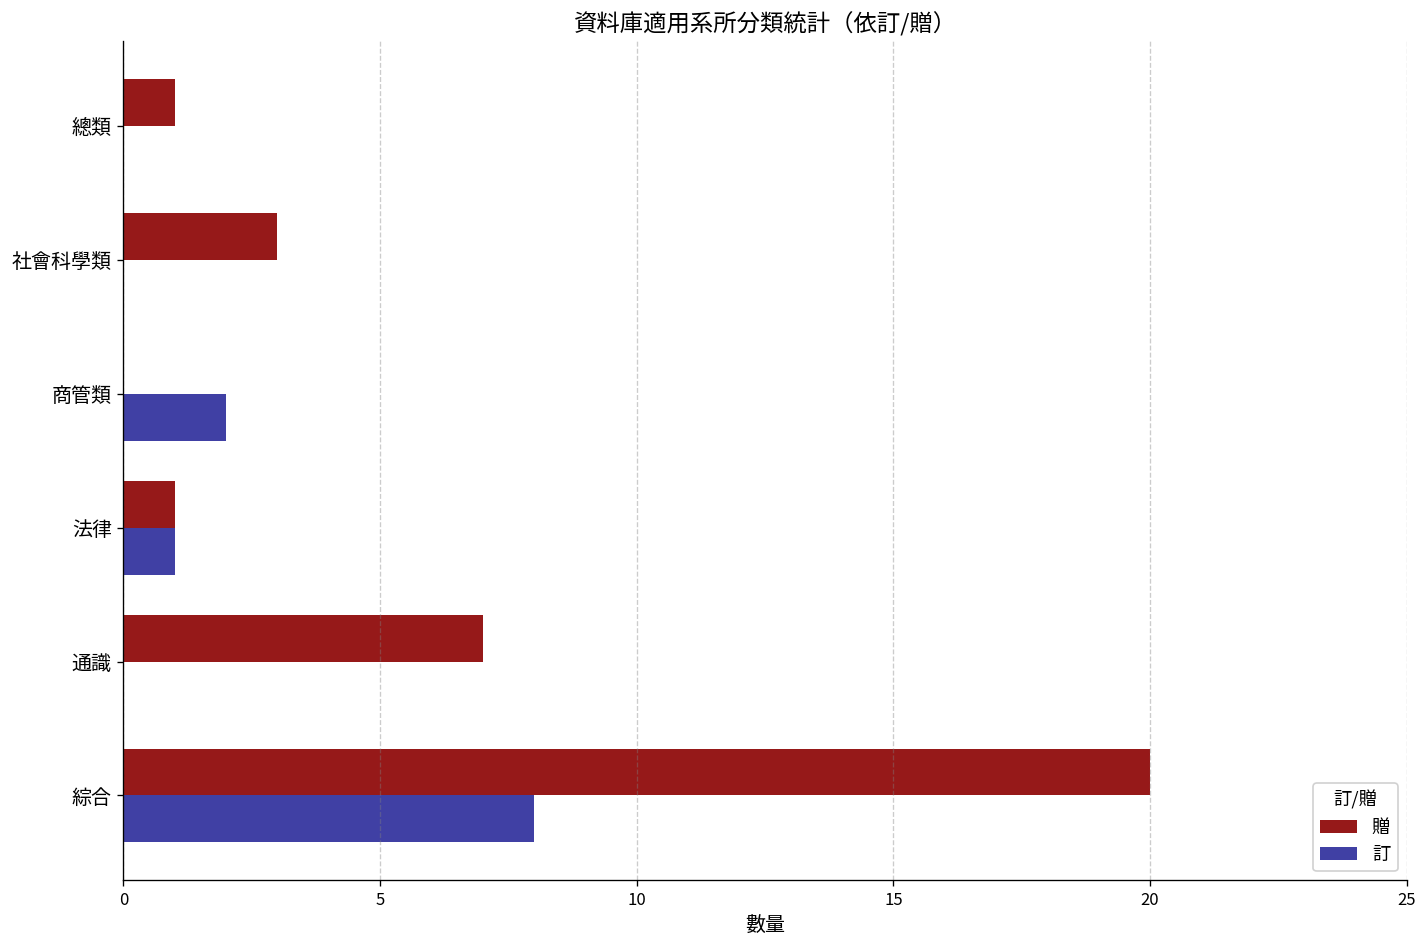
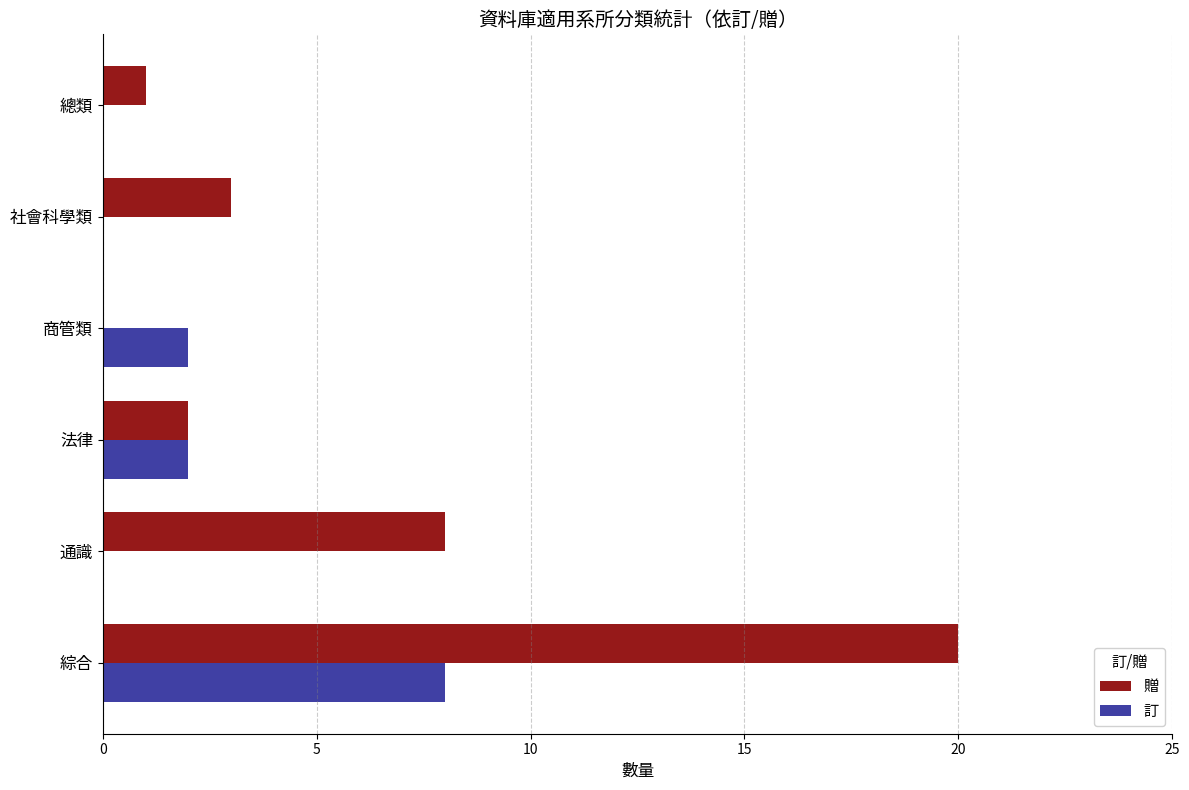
  {
    "贈": {
      "總類": 1,
      "社會科學類": 3,
      "商管類": 0,
-     "法律": 1,
-     "通識": 7,
+     "法律": 2,
+     "通識": 8,
      "綜合": 20
    },
    "訂": {
      "總類": 0,
      "社會科學類": 0,
      "商管類": 2,
-     "法律": 1,
+     "法律": 2,
      "通識": 0,
      "綜合": 8
    }
  }
